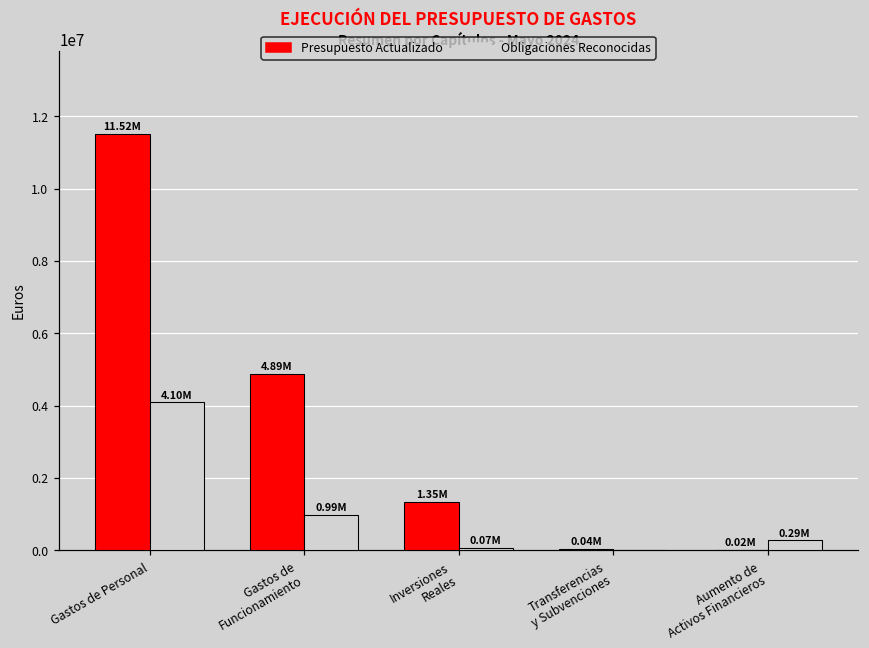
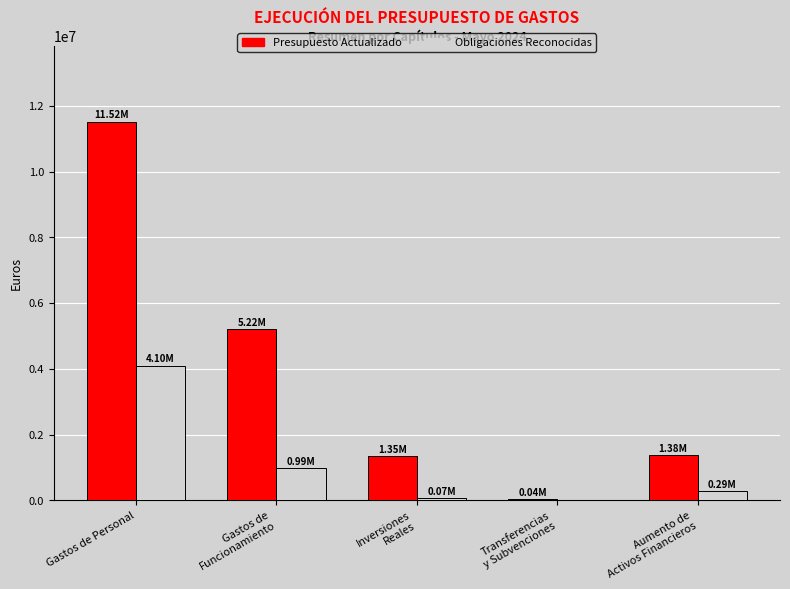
  {
    "Presupuesto Actualizado": {
      "Gastos de Personal": "11.52M",
-     "Gastos de Funcionamiento": "4.89M",
+     "Gastos de Funcionamiento": "5.22M",
      "Inversiones Reales": "1.35M",
      "Transferencias y Subvenciones": "0.04M",
-     "Aumento de Activos Financieros": "0.02M"
+     "Aumento de Activos Financieros": "1.38M"
    },
    "Obligaciones Reconocidas": {
      "Gastos de Personal": "4.10M",
      "Gastos de Funcionamiento": "0.99M",
      "Inversiones Reales": "0.07M",
      "Aumento de Activos Financieros": "0.29M"
    }
  }
